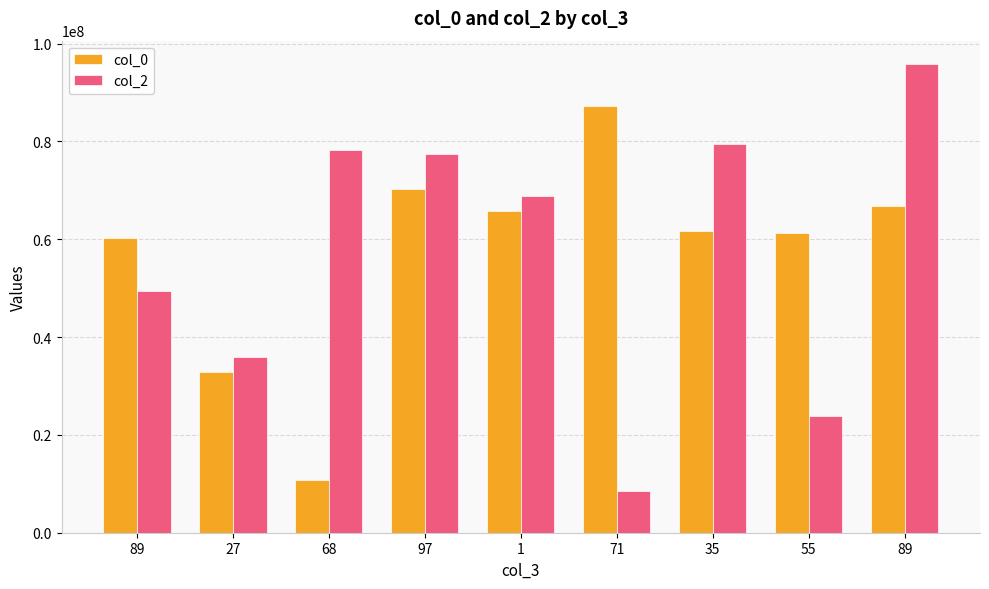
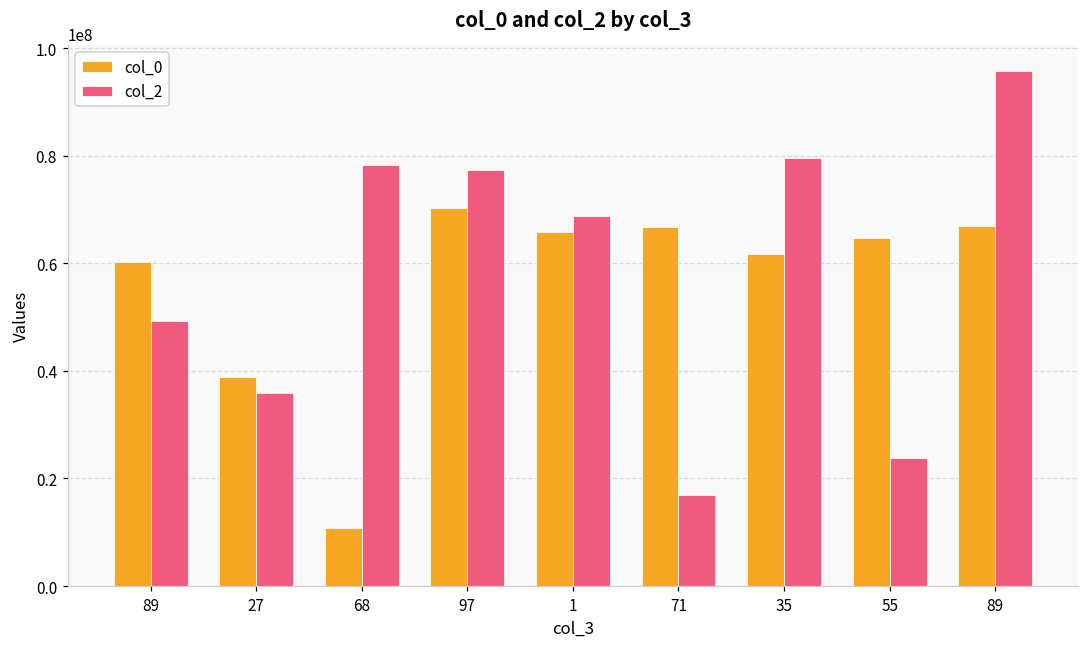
  {
    "col_0": {
-     "27": 33000000,
+     "27": 39000000,
      "68": 11000000,
      "97": 70000000,
      "1": 66000000,
-     "71": 87000000,
+     "71": 67000000,
      "35": 62000000,
-     "55": 61000000
+     "55": 65000000
    },
    "col_2": {
      "27": 36000000,
      "68": 78000000,
      "97": 77000000,
      "1": 69000000,
-     "71": 8000000,
+     "71": 17000000,
      "35": 79000000,
      "55": 24000000
    }
  }
